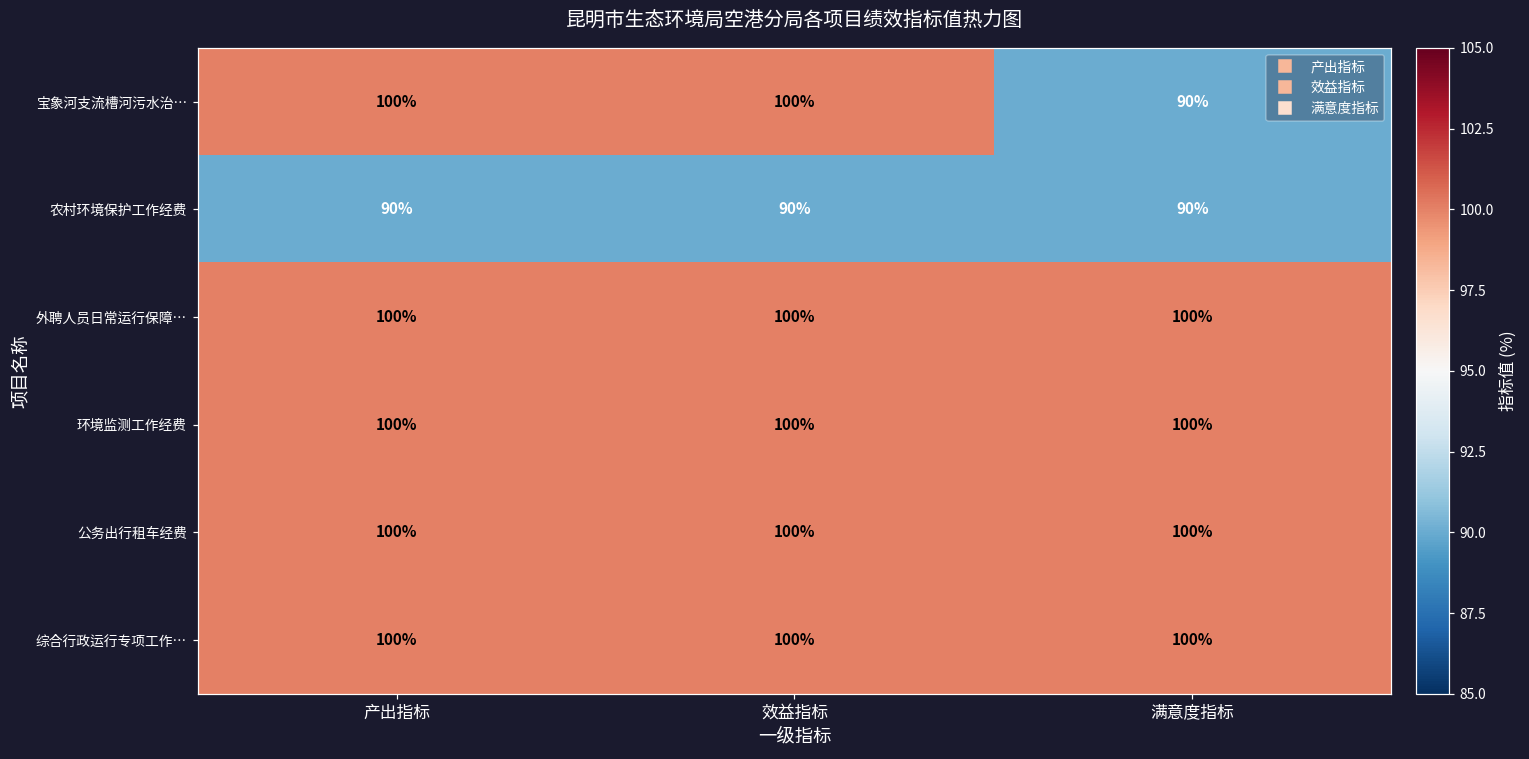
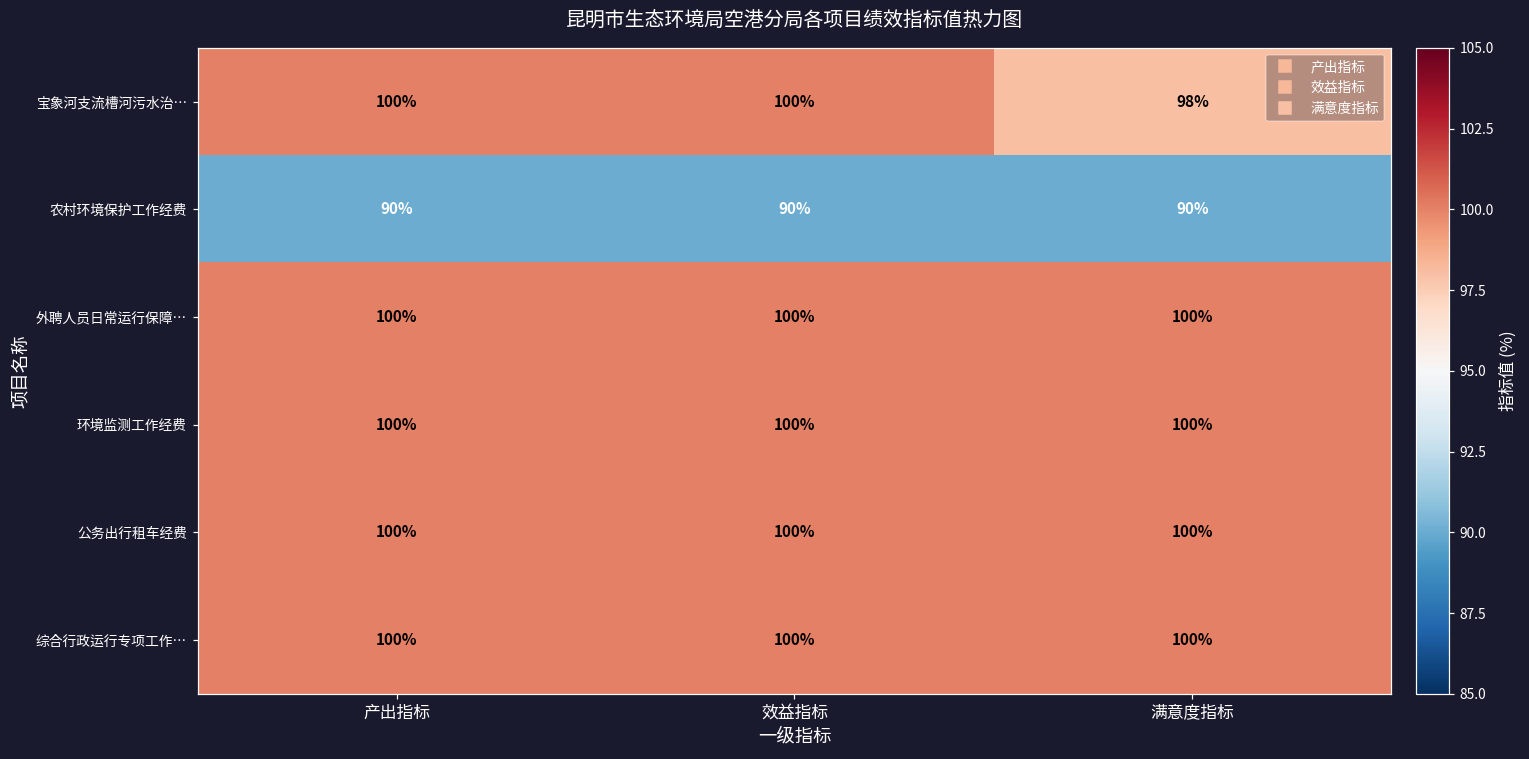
  {
    "宝象河支流槽河污水治…": {
      "产出指标": "100%",
      "效益指标": "100%",
-     "满意度指标": "90%"
+     "满意度指标": "98%"
    },
    "农村环境保护工作经费": {
      "产出指标": "90%",
      "效益指标": "90%",
      "满意度指标": "90%"
    },
    "外聘人员日常运行保障…": {
      "产出指标": "100%",
      "效益指标": "100%",
      "满意度指标": "100%"
    },
    "环境监测工作经费": {
      "产出指标": "100%",
      "效益指标": "100%",
      "满意度指标": "100%"
    },
    "公务出行租车经费": {
      "产出指标": "100%",
      "效益指标": "100%",
      "满意度指标": "100%"
    },
    "综合行政运行专项工作…": {
      "产出指标": "100%",
      "效益指标": "100%",
      "满意度指标": "100%"
    }
  }
